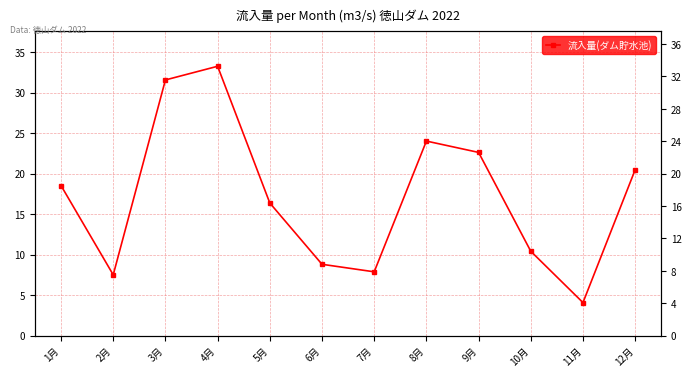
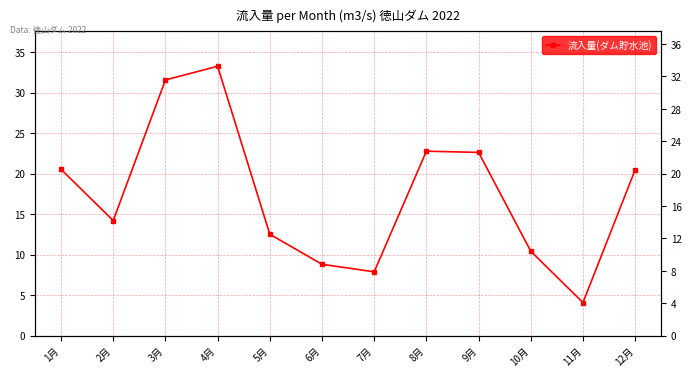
  {
-   "1月": 19,
-   "2月": 8,
+   "1月": 21,
+   "2月": 14,
    "3月": 32,
    "4月": 33,
-   "5月": 16,
+   "5月": 13,
    "6月": 9,
    "7月": 8,
-   "8月": 24,
+   "8月": 23,
    "9月": 23,
    "10月": 10,
    "11月": 4,
    "12月": 20
  }
